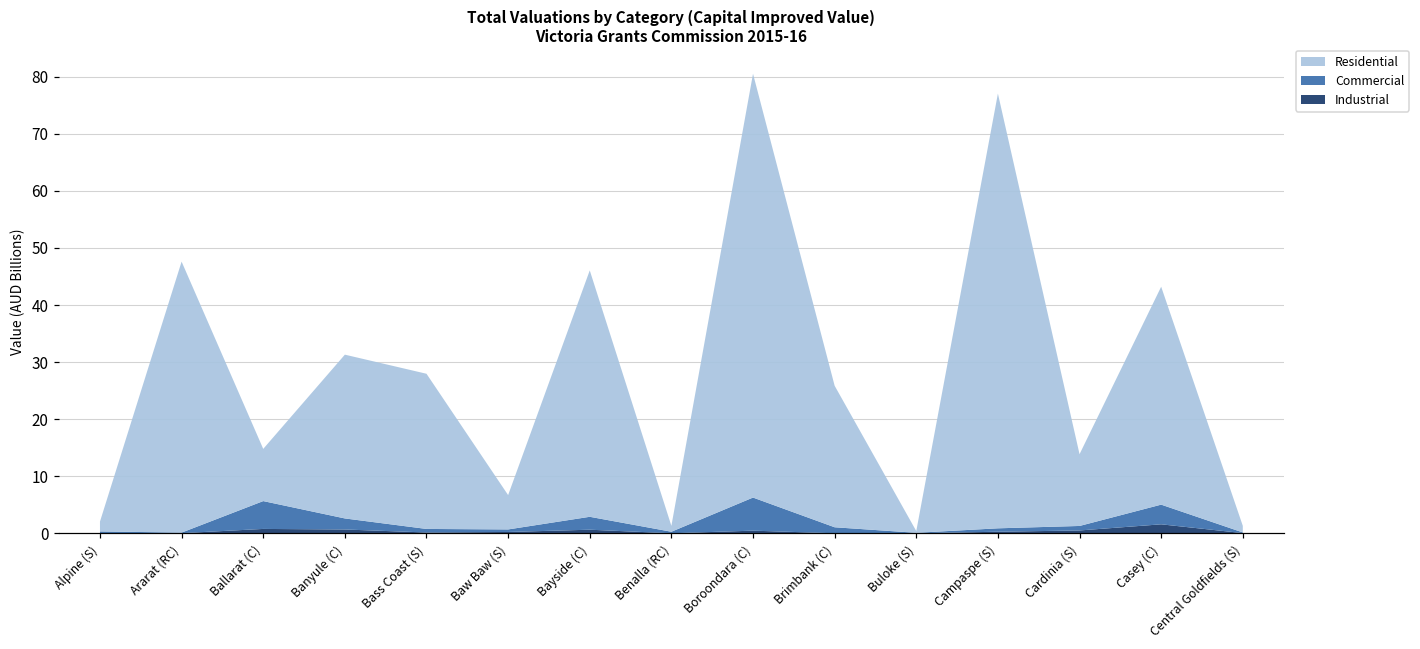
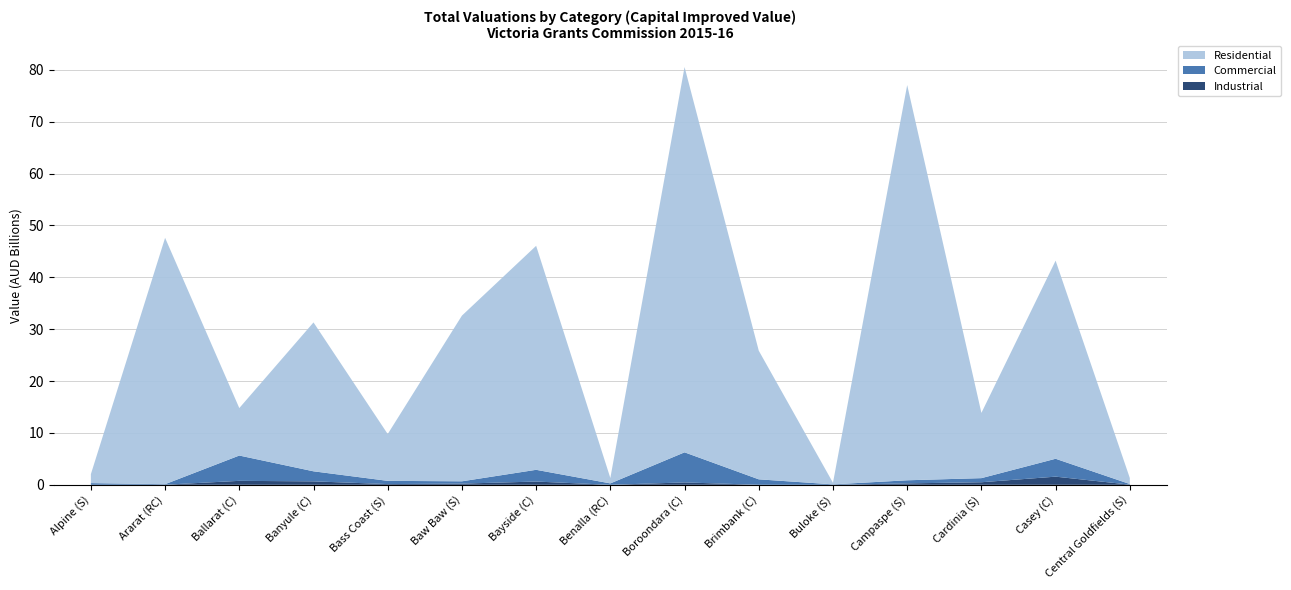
  {
    "Industrial": {
      "Ballarat (C)": 1,
      "Banyule (C)": 1,
      "Bayside (C)": 1,
      "Brimbank (C)": 0,
      "Cardinia (S)": 0,
      "Casey (C)": 2
    },
    "Commercial": {
      "Ballarat (C)": 5,
      "Banyule (C)": 2,
      "Bass Coast (S)": 1,
      "Bayside (C)": 2,
      "Boroondara (C)": 6,
      "Brimbank (C)": 1,
      "Campaspe (S)": 1,
      "Cardinia (S)": 1,
      "Casey (C)": 3
    },
    "Residential": {
      "Alpine (S)": 2,
      "Ararat (RC)": 47,
      "Ballarat (C)": 9,
      "Banyule (C)": 29,
-     "Bass Coast (S)": 27,
-     "Baw Baw (S)": 6,
+     "Bass Coast (S)": 9,
+     "Baw Baw (S)": 32,
      "Bayside (C)": 43,
      "Benalla (RC)": 1,
      "Boroondara (C)": 74,
      "Brimbank (C)": 25,
      "Campaspe (S)": 76,
      "Cardinia (S)": 13,
      "Casey (C)": 38,
      "Central Goldfields (S)": 1
    }
  }
